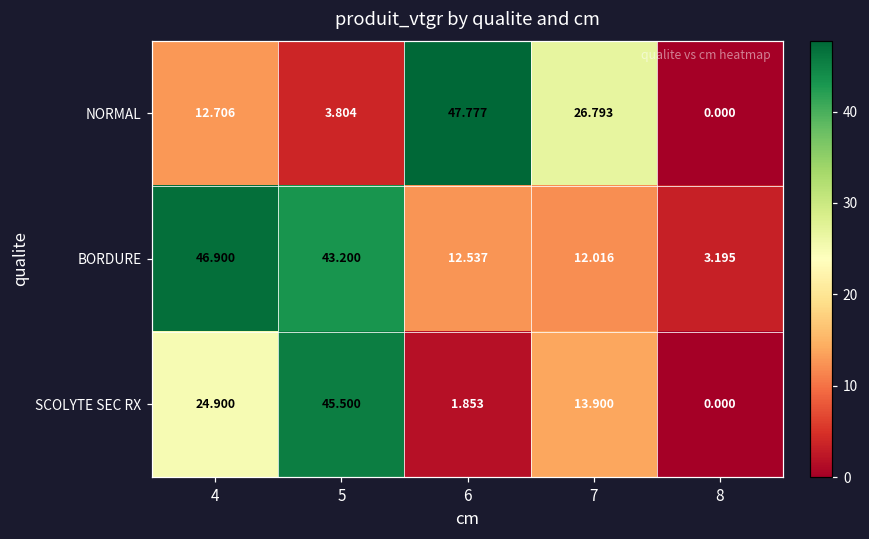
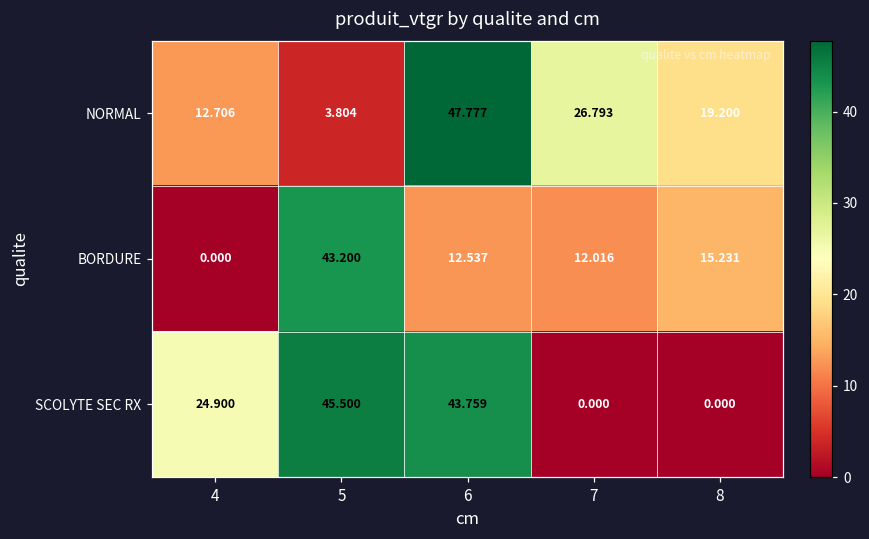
  {
    "NORMAL": {
      "4": 12.706,
      "5": 3.804,
      "6": 47.777,
      "7": 26.793,
-     "8": 0.000
+     "8": 19.200
    },
    "BORDURE": {
-     "4": 46.900,
+     "4": 0.000,
      "5": 43.200,
      "6": 12.537,
      "7": 12.016,
-     "8": 3.195
+     "8": 15.231
    },
    "SCOLYTE SEC RX": {
      "4": 24.900,
      "5": 45.500,
-     "6": 1.853,
-     "7": 13.900,
+     "6": 43.759,
+     "7": 0.000,
      "8": 0.000
    }
  }
